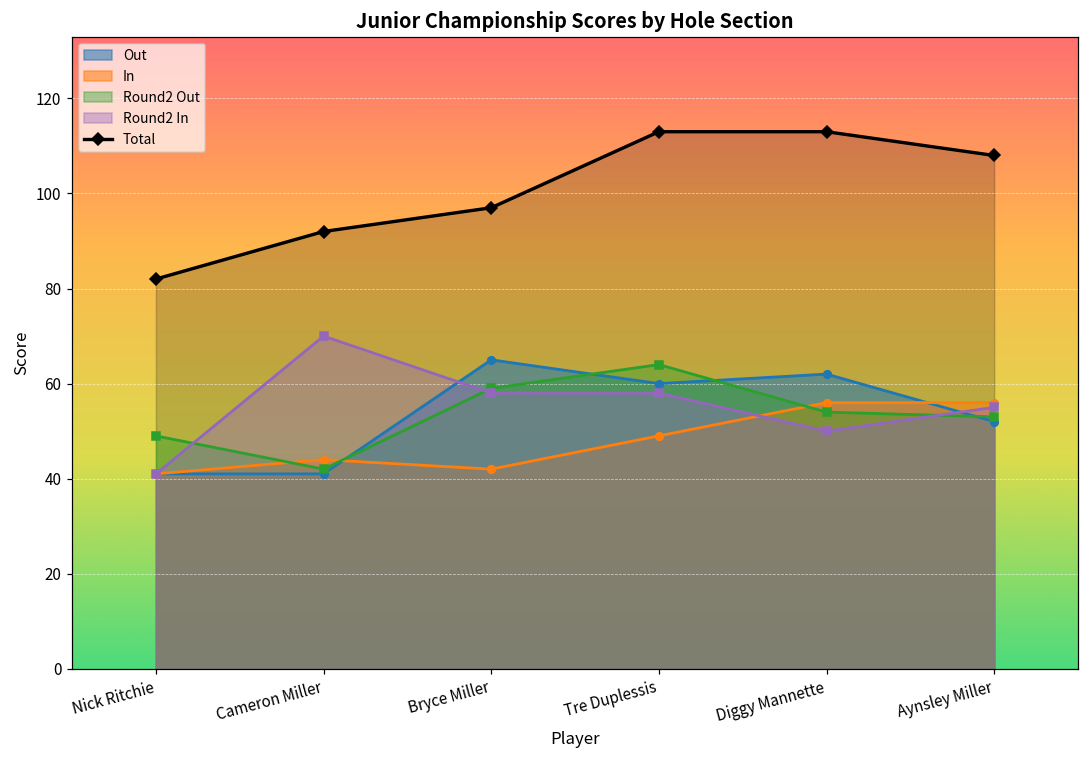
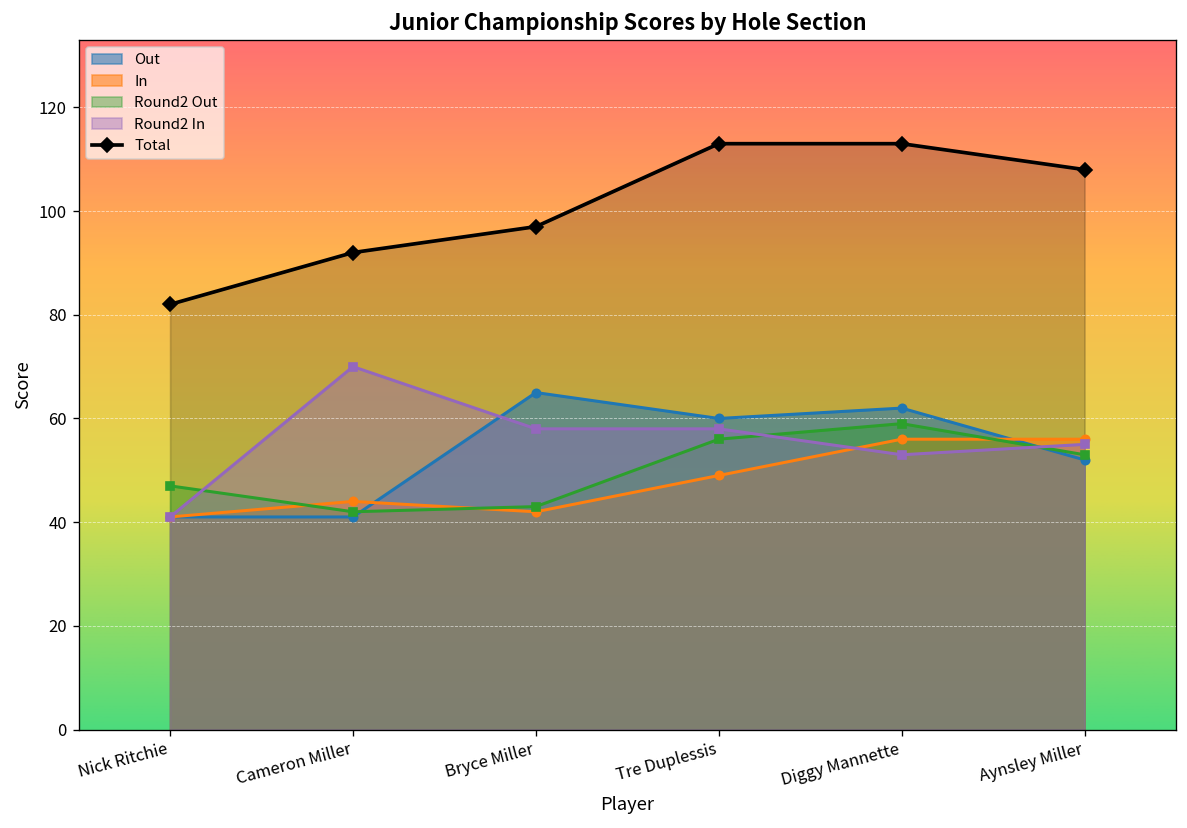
  {
    "Out": {
      "Cameron Miller": 41,
      "Bryce Miller": 65,
      "Tre Duplessis": 60,
      "Diggy Mannette": 62,
      "Aynsley Miller": 52
    },
    "In": {
      "Cameron Miller": 44,
      "Bryce Miller": 42,
      "Tre Duplessis": 49,
      "Diggy Mannette": 56,
      "Aynsley Miller": 56
    },
    "Round2 Out": {
-     "Nick Ritchie": 49,
+     "Nick Ritchie": 47,
      "Cameron Miller": 42,
-     "Bryce Miller": 59,
-     "Tre Duplessis": 64,
-     "Diggy Mannette": 54,
+     "Bryce Miller": 43,
+     "Tre Duplessis": 56,
+     "Diggy Mannette": 59,
      "Aynsley Miller": 53
    },
    "Round2 In": {
      "Cameron Miller": 70,
      "Bryce Miller": 58,
      "Tre Duplessis": 58,
-     "Diggy Mannette": 50,
+     "Diggy Mannette": 53,
      "Aynsley Miller": 55
    },
    "Total": {
      "Nick Ritchie": 82,
      "Cameron Miller": 92,
      "Bryce Miller": 97,
      "Tre Duplessis": 113,
      "Diggy Mannette": 113,
      "Aynsley Miller": 108
    }
  }
